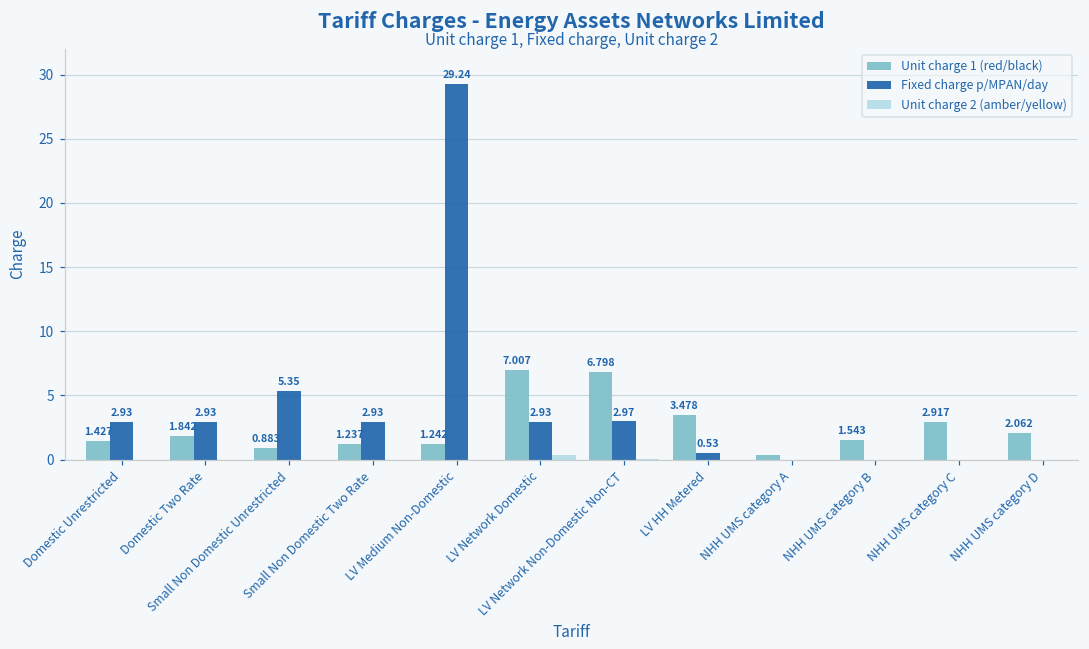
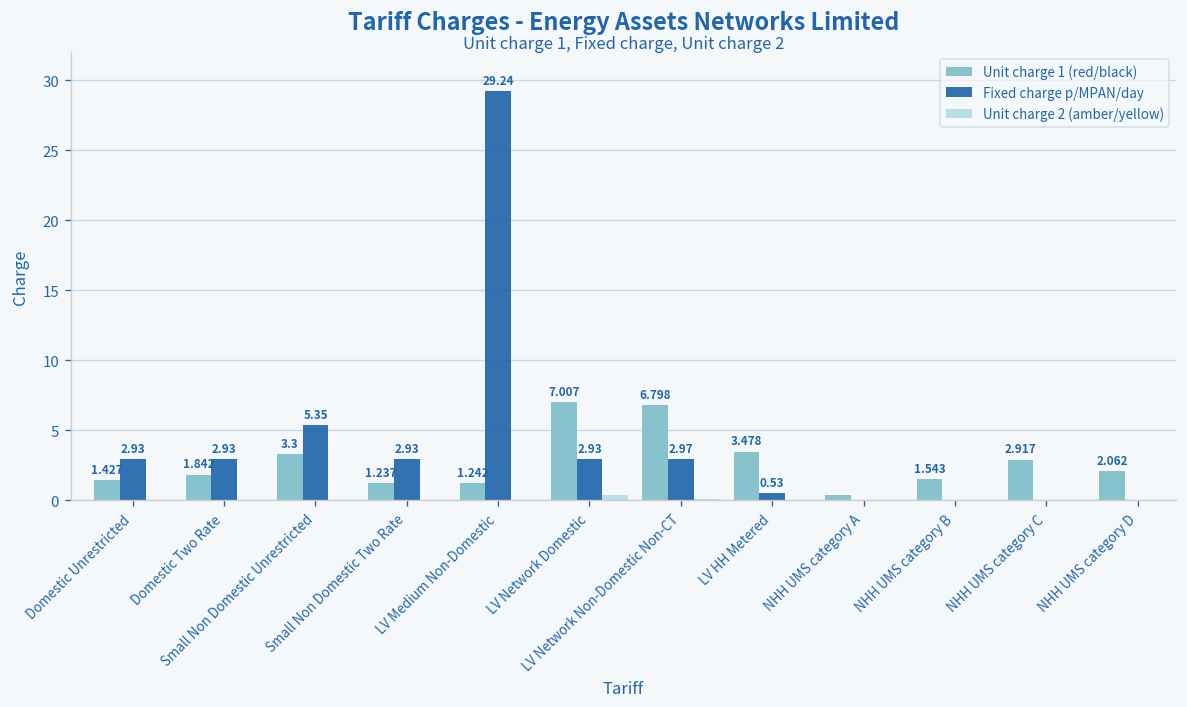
  {
    "Unit charge 1 (red/black)": {
      "Domestic Unrestricted": 1.427,
      "Domestic Two Rate": 1.842,
-     "Small Non Domestic Unrestricted": 0.883,
+     "Small Non Domestic Unrestricted": 3.3,
      "Small Non Domestic Two Rate": 1.237,
      "LV Medium Non-Domestic": 1.242,
      "LV Network Domestic": 7.007,
      "LV Network Non-Domestic Non-CT": 6.798,
      "LV HH Metered": 3.478,
      "NHH UMS category B": 1.543,
      "NHH UMS category C": 2.917,
      "NHH UMS category D": 2.062
    },
    "Fixed charge p/MPAN/day": {
      "Domestic Unrestricted": 2.93,
      "Domestic Two Rate": 2.93,
      "Small Non Domestic Unrestricted": 5.35,
      "Small Non Domestic Two Rate": 2.93,
      "LV Medium Non-Domestic": 29.24,
      "LV Network Domestic": 2.93,
      "LV Network Non-Domestic Non-CT": 2.97,
      "LV HH Metered": 0.53
    },
    "Unit charge 2 (amber/yellow)": {
      "Domestic Unrestricted": 0.0,
      "Domestic Two Rate": 0.0,
      "Small Non Domestic Unrestricted": 0.0,
      "Small Non Domestic Two Rate": 0.0,
      "LV Medium Non-Domestic": 0.0,
      "LV Network Domestic": 0.4,
      "LV HH Metered": 0.0,
      "NHH UMS category A": 0.0,
      "NHH UMS category B": 0.0,
      "NHH UMS category C": 0.0,
      "NHH UMS category D": 0.0
    }
  }
